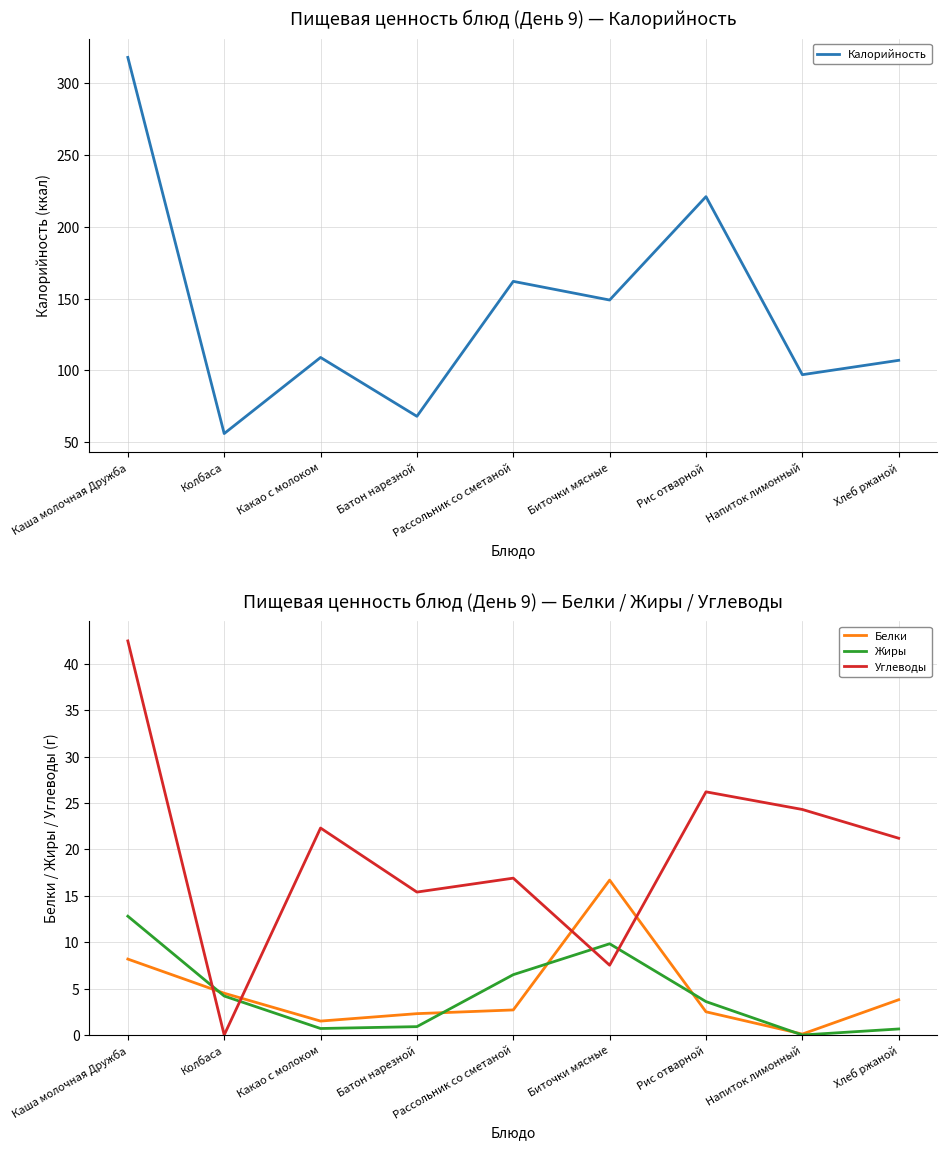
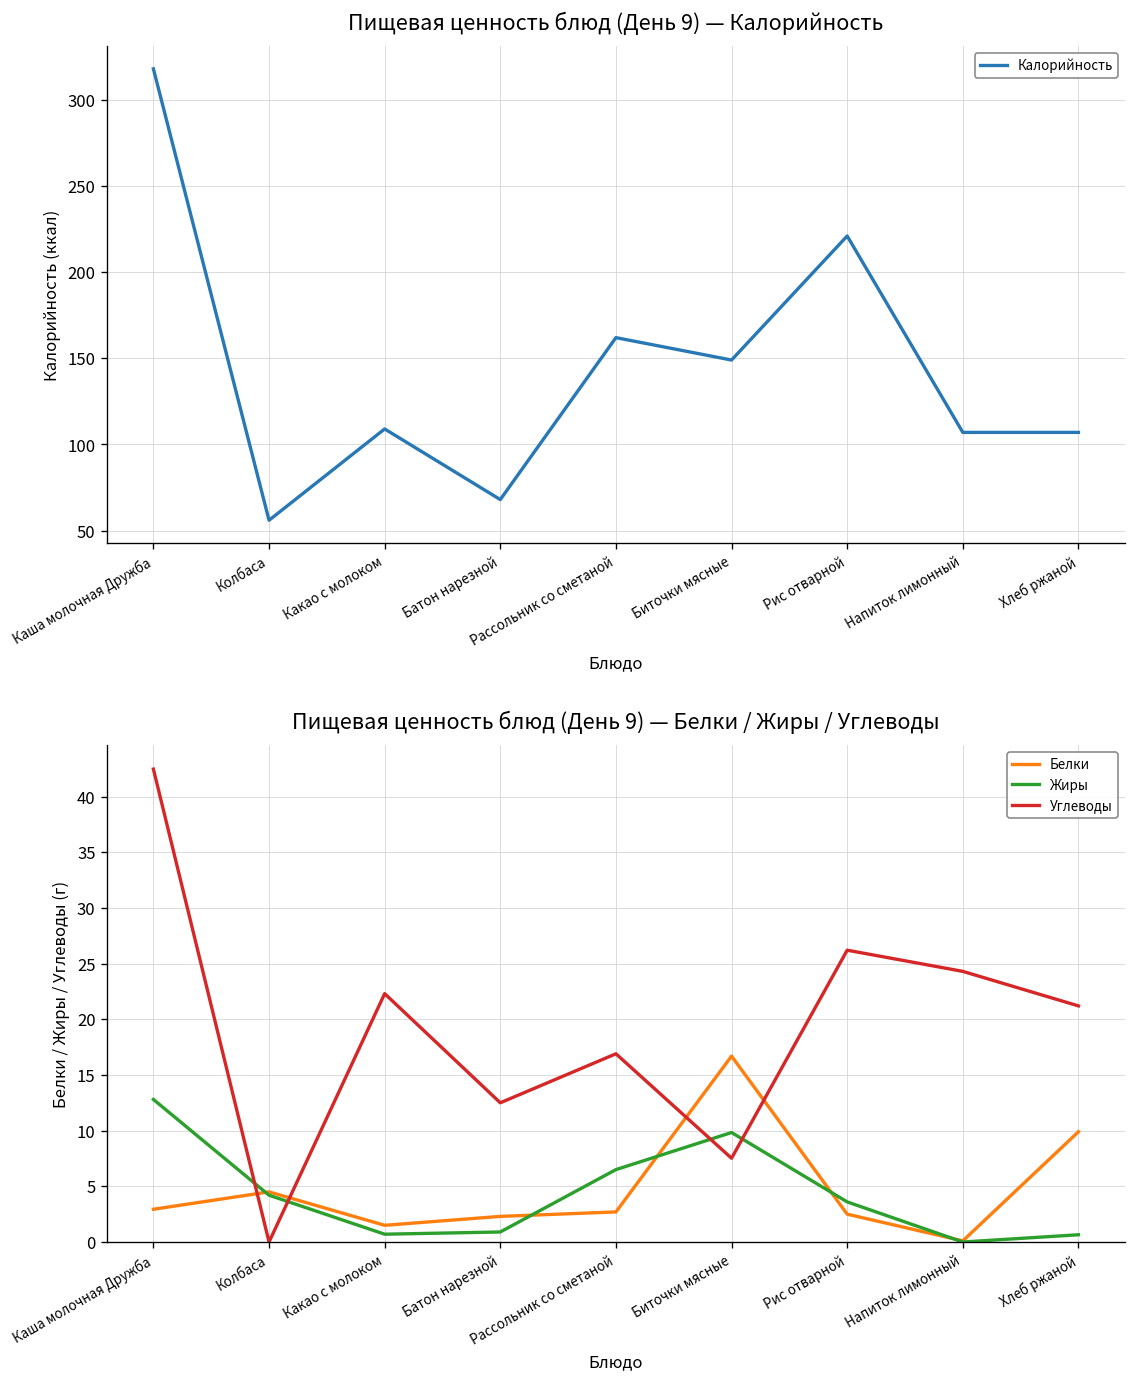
  {
    "Пищевая ценность блюд (День 9) — Калорийность": {
      "Каша молочная Дружба": 318,
      "Колбаса": 56,
      "Какао с молоком": 109,
      "Батон нарезной": 68,
      "Рассольник со сметаной": 162,
      "Биточки мясные": 149,
      "Рис отварной": 221,
-     "Напиток лимонный": 97,
+     "Напиток лимонный": 107,
      "Хлеб ржаной": 107
    },
    "Пищевая ценность блюд (День 9) — Белки / Жиры / Углеводы": {
      "Белки": {
-       "Каша молочная Дружба": 8,
+       "Каша молочная Дружба": 3,
        "Колбаса": 5,
        "Какао с молоком": 2,
        "Батон нарезной": 2,
        "Рассольник со сметаной": 3,
        "Биточки мясные": 17,
        "Рис отварной": 3,
-       "Хлеб ржаной": 4
+       "Хлеб ржаной": 10
      },
      "Жиры": {
        "Каша молочная Дружба": 13,
        "Колбаса": 4,
        "Какао с молоком": 1,
        "Батон нарезной": 1,
        "Рассольник со сметаной": 7,
        "Биточки мясные": 10,
        "Рис отварной": 4,
        "Хлеб ржаной": 1
      },
      "Углеводы": {
        "Каша молочная Дружба": 42,
        "Колбаса": 0,
        "Какао с молоком": 22,
-       "Батон нарезной": 15,
+       "Батон нарезной": 13,
        "Рассольник со сметаной": 17,
        "Биточки мясные": 8,
        "Рис отварной": 26,
        "Напиток лимонный": 24,
        "Хлеб ржаной": 21
      }
    }
  }
